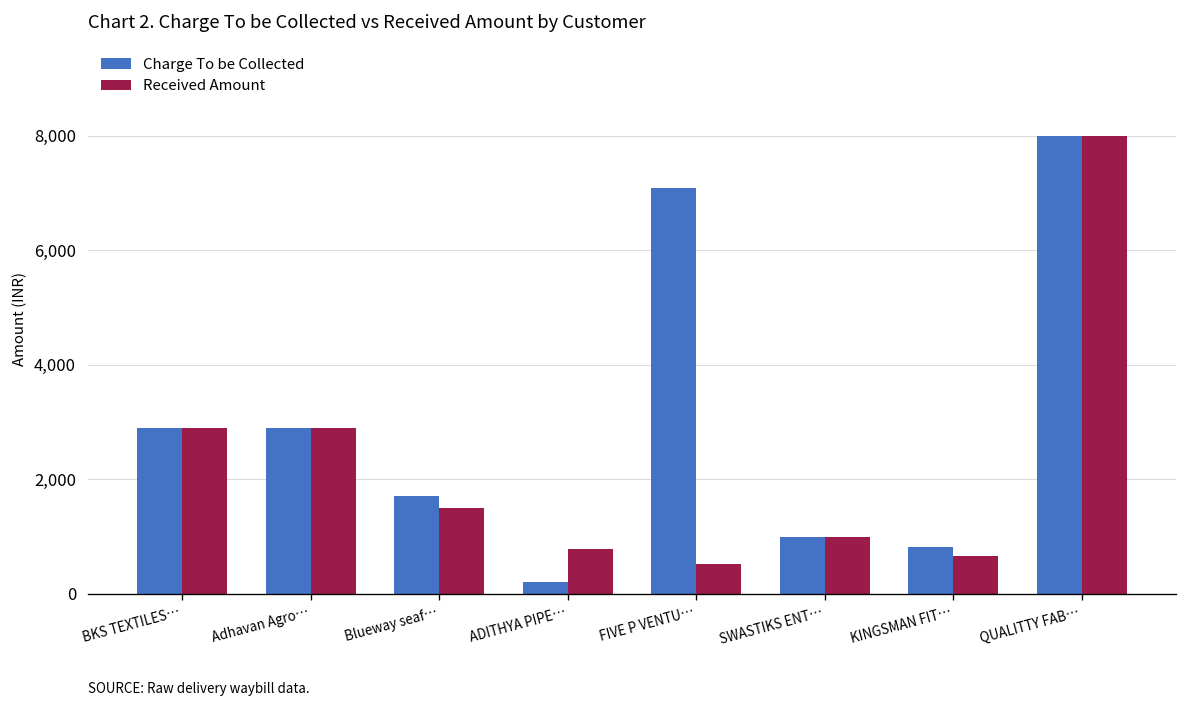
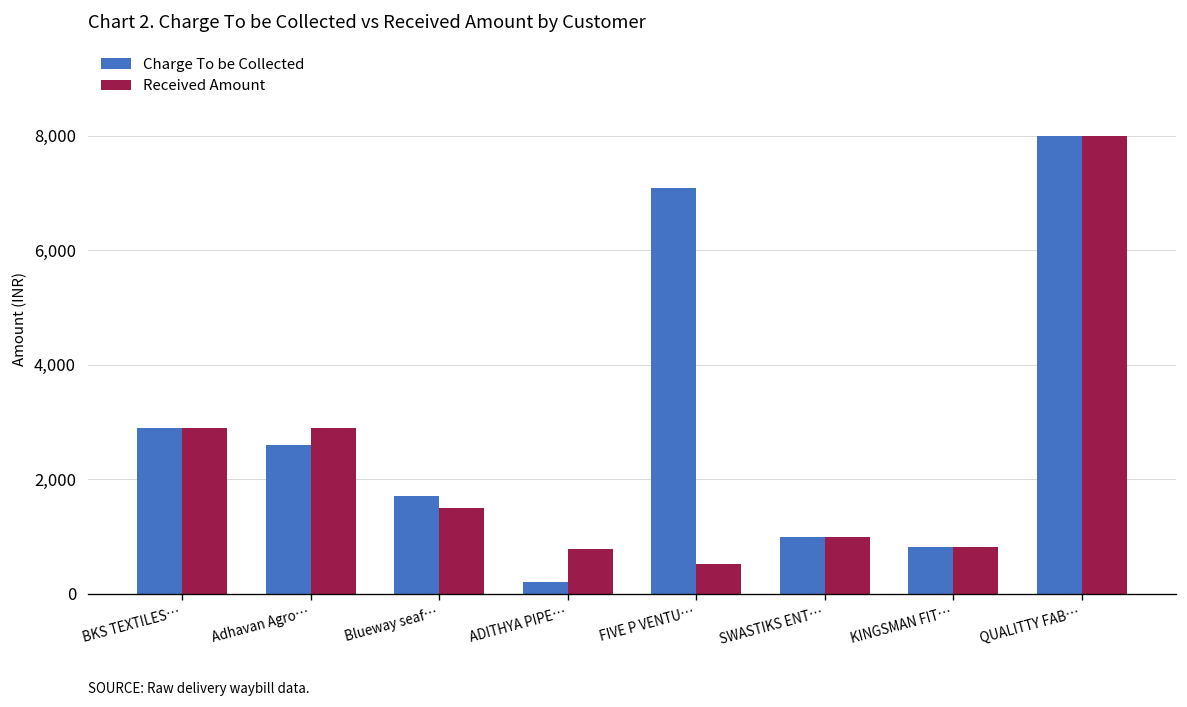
  {
    "Charge To be Collected": {
      "BKS TEXTILES…": "2,900",
-     "Adhavan Agro…": "2,900",
+     "Adhavan Agro…": "2,600",
      "Blueway seaf…": "1,700",
      "ADITHYA PIPE…": "200",
      "FIVE P VENTU…": "7,100",
      "SWASTIKS ENT…": "1,000",
      "KINGSMAN FIT…": "800",
      "QUALITTY FAB…": "8,000"
    },
    "Received Amount": {
      "BKS TEXTILES…": "2,900",
      "Adhavan Agro…": "2,900",
      "Blueway seaf…": "1,500",
      "ADITHYA PIPE…": "800",
      "FIVE P VENTU…": "500",
      "SWASTIKS ENT…": "1,000",
-     "KINGSMAN FIT…": "700",
+     "KINGSMAN FIT…": "800",
      "QUALITTY FAB…": "8,000"
    }
  }
